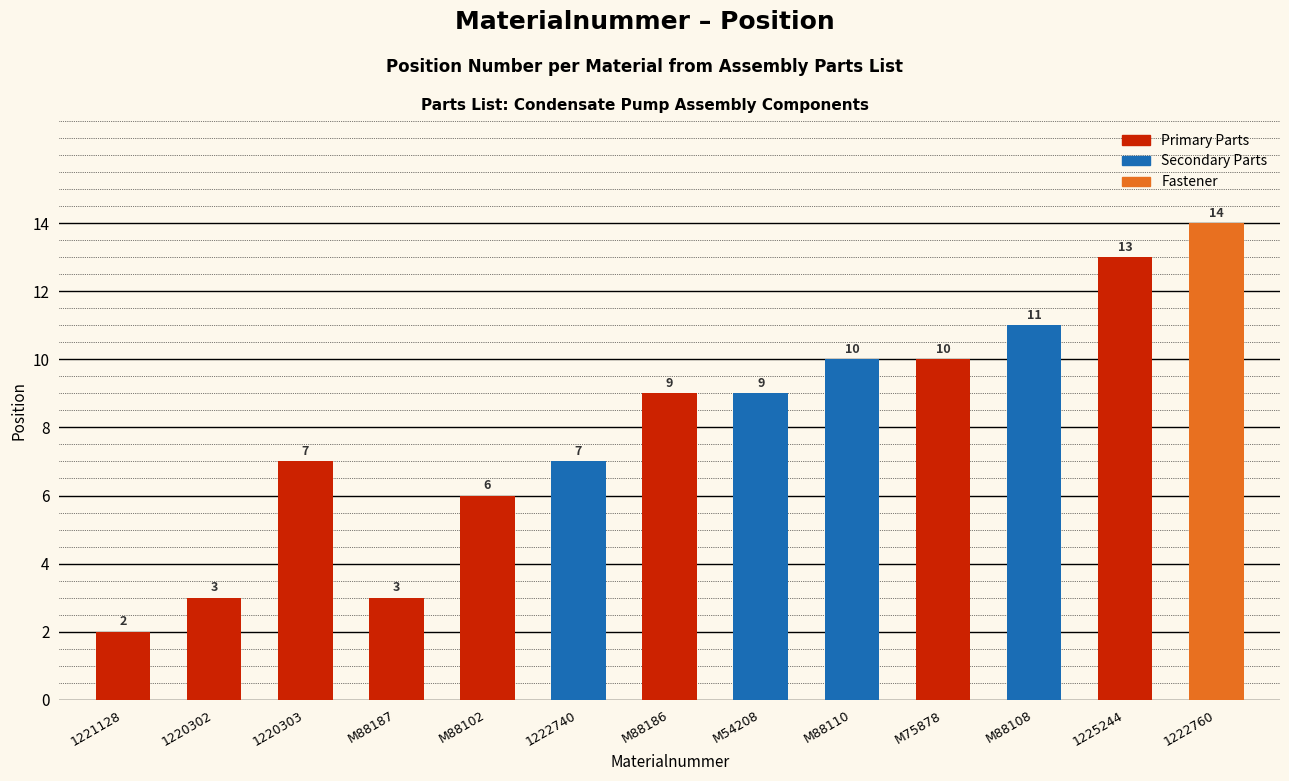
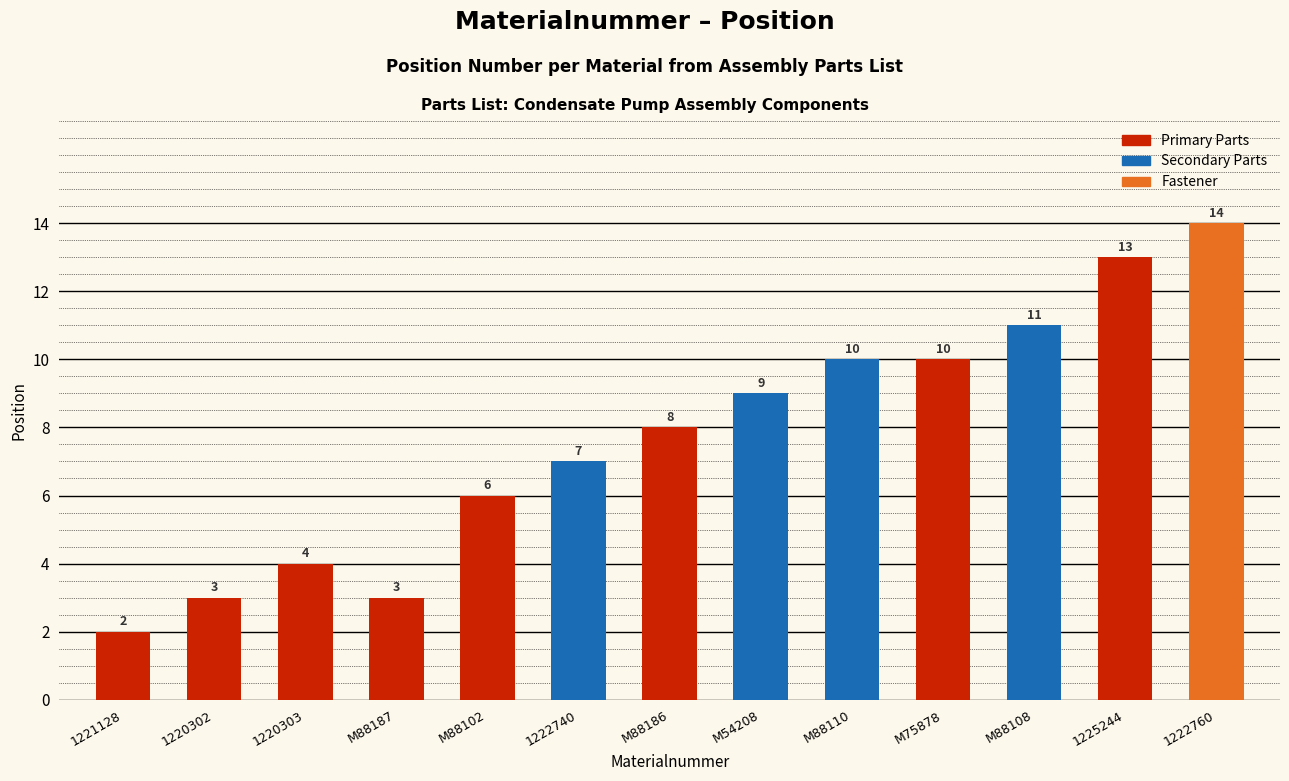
  {
    "1221128": 2,
    "1220302": 3,
-   "1220303": 7,
+   "1220303": 4,
    "M88187": 3,
    "M88102": 6,
    "1222740": 7,
-   "M88186": 9,
+   "M88186": 8,
    "M54208": 9,
    "M88110": 10,
    "M75878": 10,
    "M88108": 11,
    "1225244": 13,
    "1222760": 14
  }
